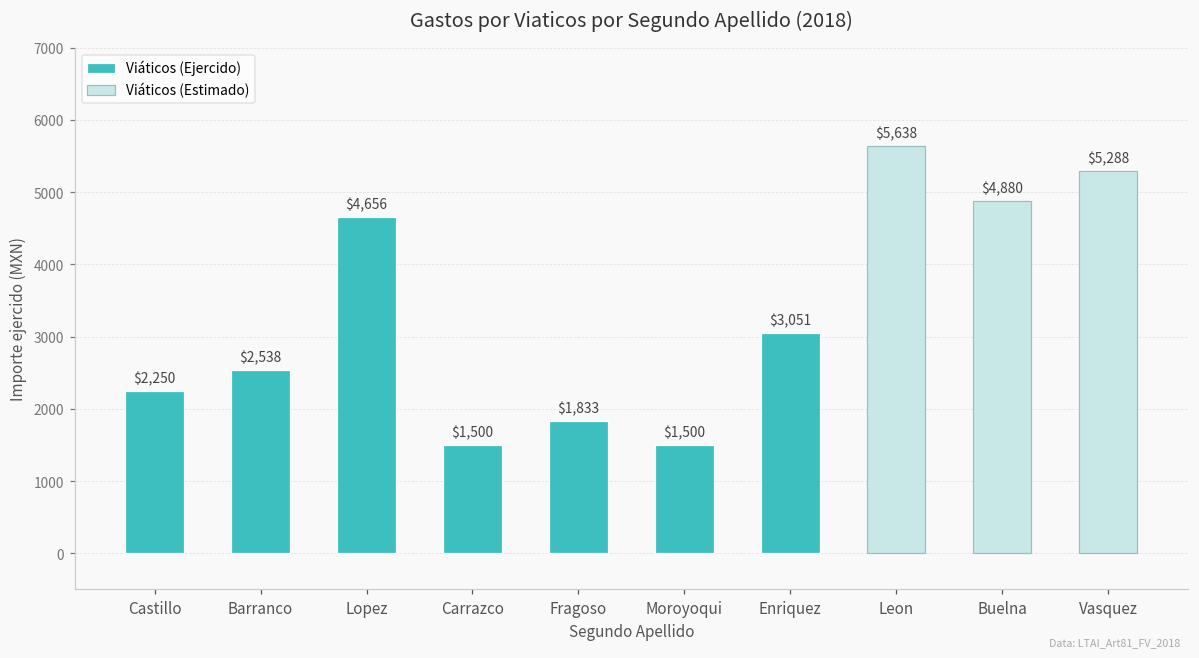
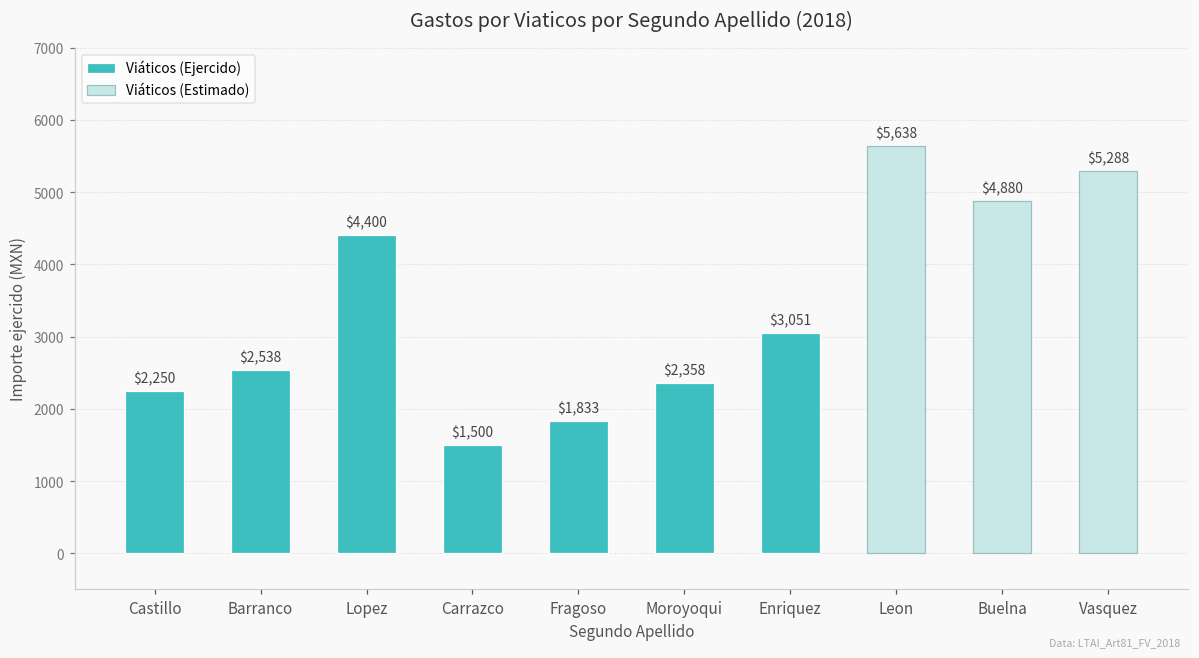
  {
    "Viáticos (Ejercido)": {
      "Castillo": "$2,250",
      "Barranco": "$2,538",
-     "Lopez": "$4,656",
+     "Lopez": "$4,400",
      "Carrazco": "$1,500",
      "Fragoso": "$1,833",
-     "Moroyoqui": "$1,500",
+     "Moroyoqui": "$2,358",
      "Enriquez": "$3,051"
    },
    "Viáticos (Estimado)": {
      "Leon": "$5,638",
      "Buelna": "$4,880",
      "Vasquez": "$5,288"
    }
  }
